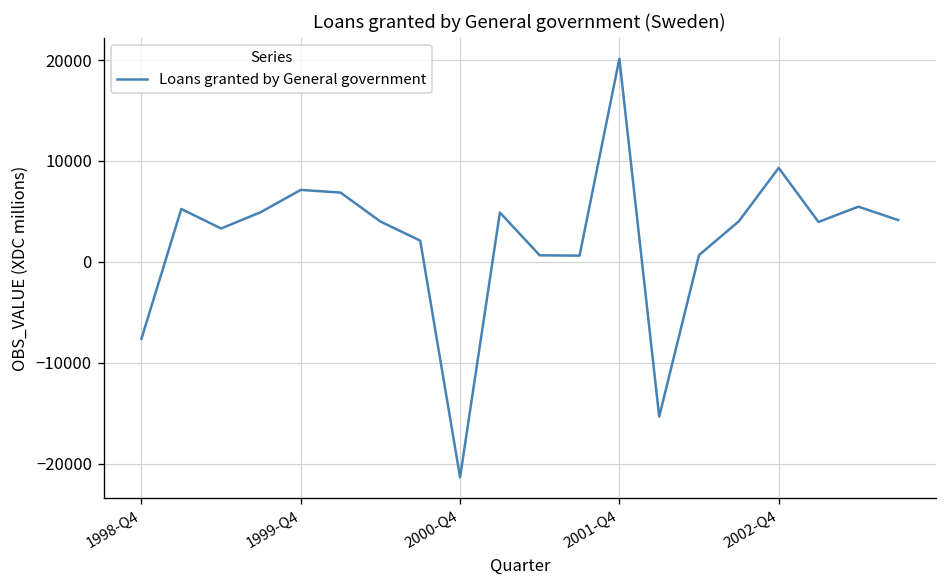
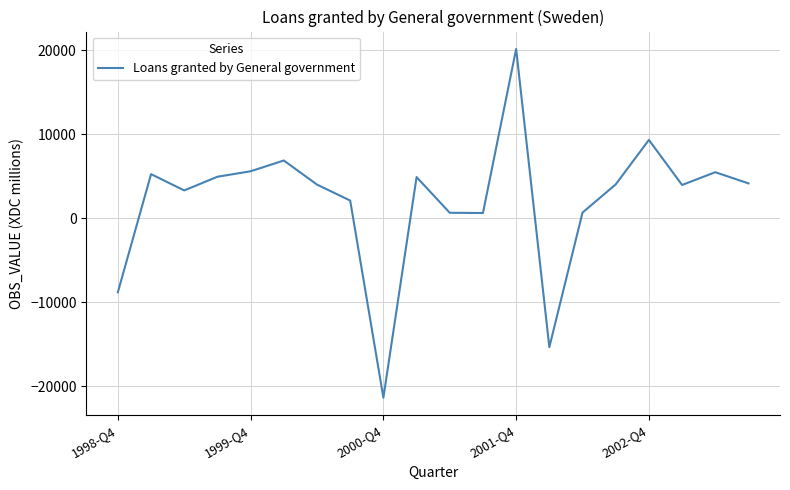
  {
-   "1998-Q4": -8000,
-   "1999-Q4": 7000,
+   "1998-Q4": -9000,
+   "1999-Q4": 6000,
    "2000-Q4": -21000,
    "2001-Q4": 20000,
    "2002-Q4": 9000
  }
